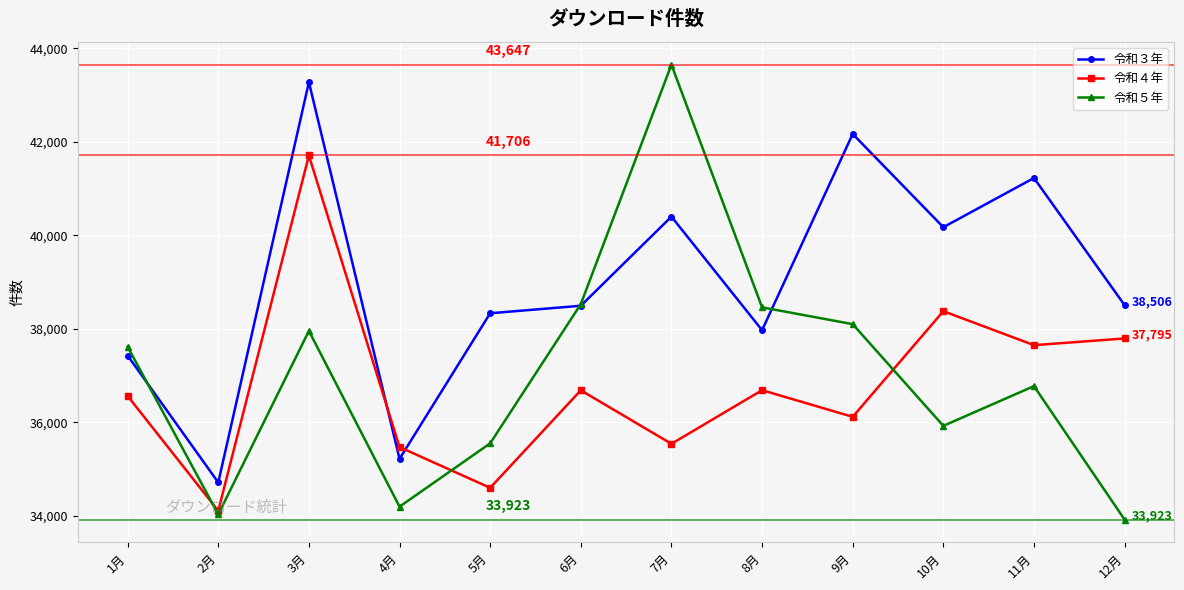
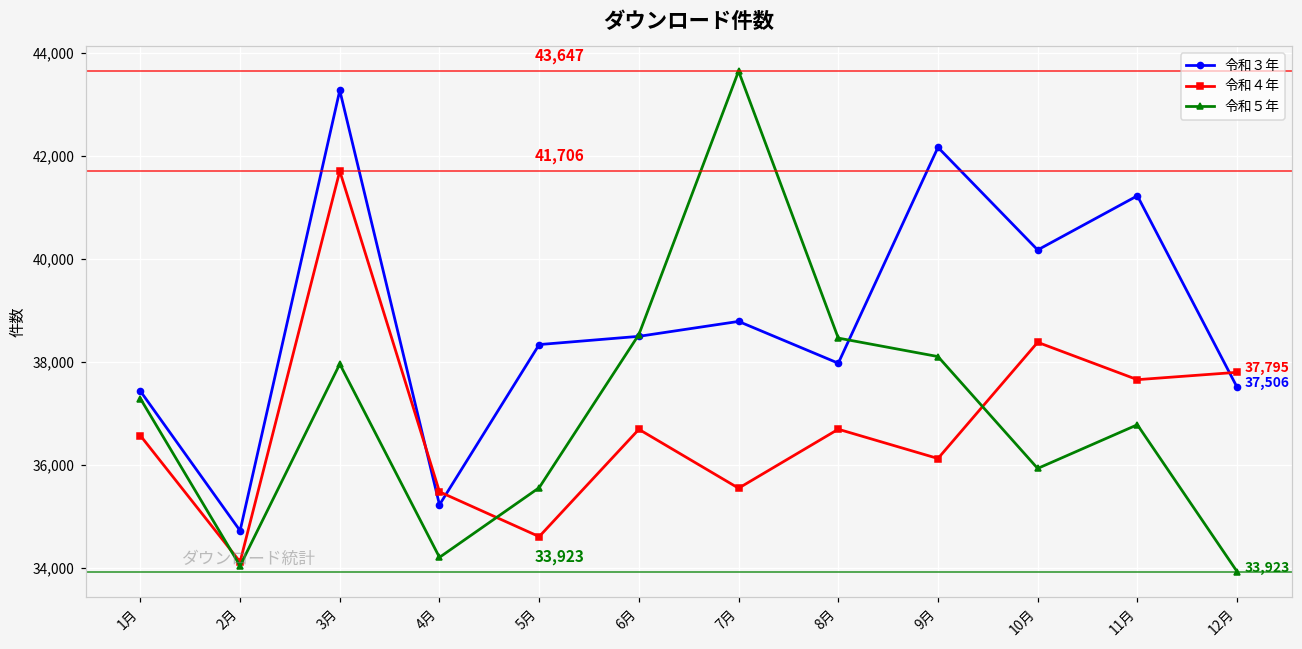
  {
    "令和３年": {
-     "7月": "40,400",
-     "12月": "38,506"
+     "7月": "38,800",
+     "12月": "37,506"
    },
    "令和４年": {
      "12月": "37,795"
    },
    "令和５年": {
-     "1月": "37,600",
+     "1月": "37,300",
      "2月": "34,000",
      "3月": "38,000",
      "4月": "34,200",
      "5月": "35,600",
      "7月": "43,600",
      "8月": "38,500",
      "9月": "38,100",
      "10月": "35,900",
      "11月": "36,800"
    }
  }
